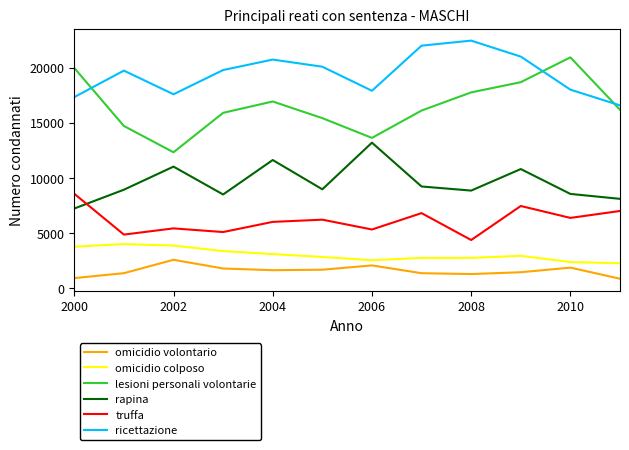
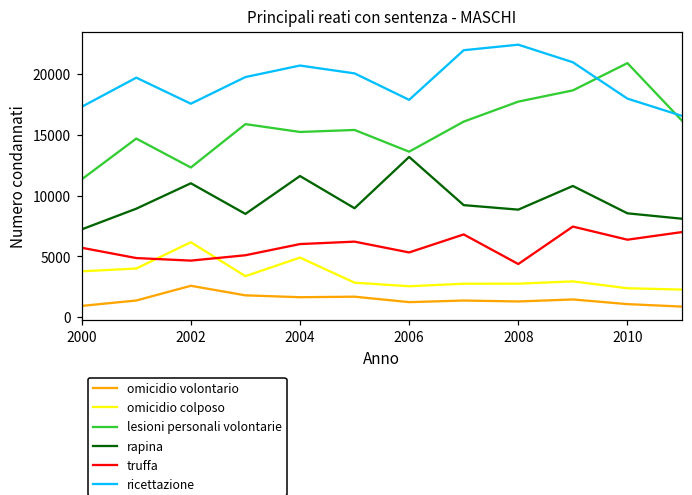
  {
    "omicidio volontario": {
      "2000": 900,
      "2002": 2600,
      "2004": 1600,
-     "2006": 2100,
+     "2006": 1200,
      "2008": 1300,
-     "2010": 1900
+     "2010": 1100
    },
    "omicidio colposo": {
      "2000": 3800,
-     "2002": 3900,
-     "2004": 3100,
+     "2002": 6200,
+     "2004": 4900,
      "2006": 2500,
      "2008": 2800,
      "2010": 2400
    },
    "lesioni personali volontarie": {
-     "2000": 20000,
+     "2000": 11300,
      "2002": 12300,
-     "2004": 16900,
+     "2004": 15300,
      "2006": 13600,
      "2008": 17800,
      "2010": 20900
    },
    "rapina": {
      "2000": 7200,
      "2002": 11000,
      "2004": 11600,
      "2006": 13200,
      "2008": 8900,
      "2010": 8500
    },
    "truffa": {
-     "2000": 8600,
-     "2002": 5400,
+     "2000": 5700,
+     "2002": 4700,
      "2004": 6000,
      "2006": 5300,
      "2008": 4400,
      "2010": 6400
    },
    "ricettazione": {
      "2000": 17300,
      "2002": 17600,
      "2004": 20700,
      "2006": 17900,
      "2008": 22400,
      "2010": 18000
    }
  }
